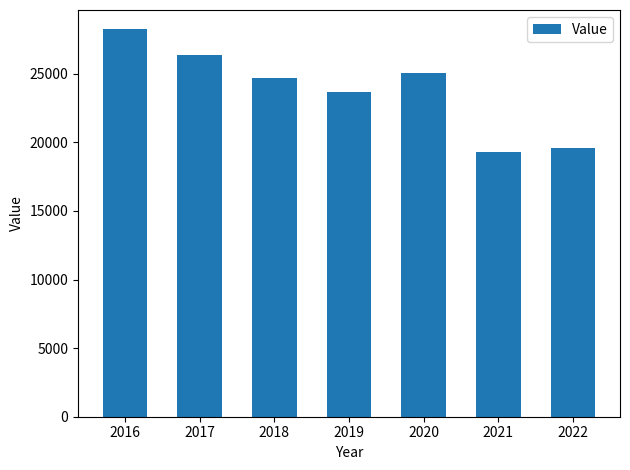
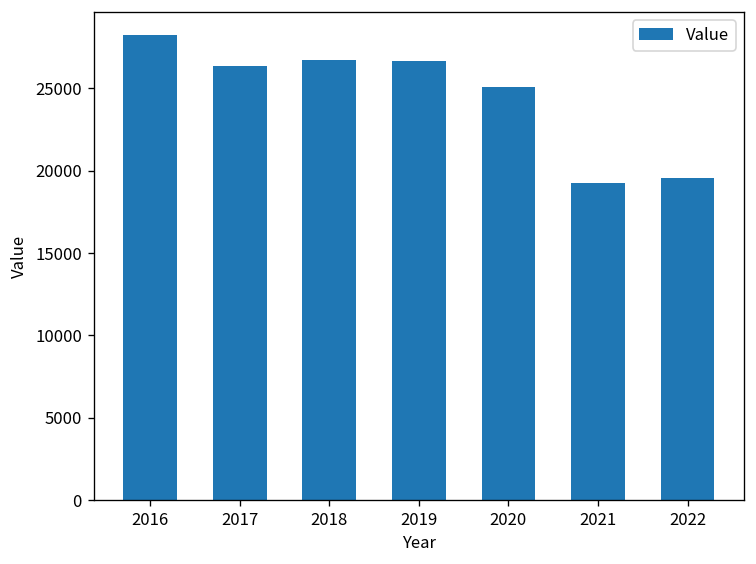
  {
    "2016": 28200,
    "2017": 26400,
-   "2018": 24700,
-   "2019": 23700,
+   "2018": 26700,
+   "2019": 26600,
    "2020": 25100,
    "2021": 19300,
    "2022": 19600
  }
